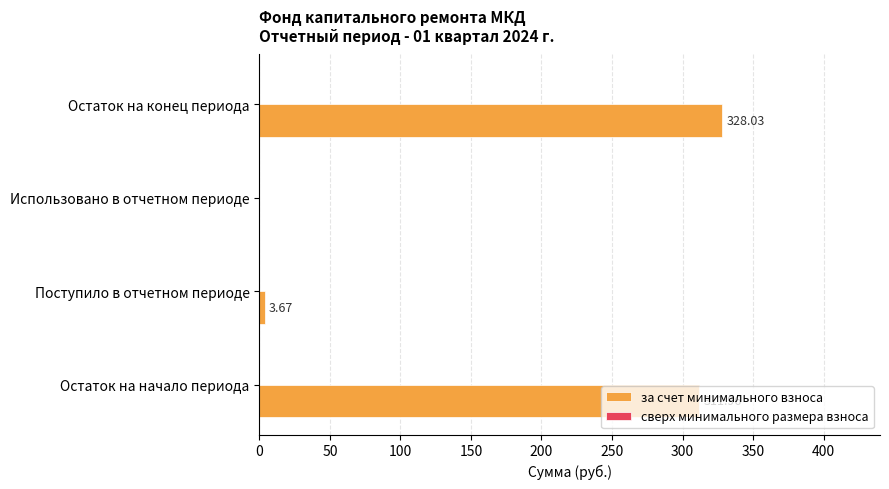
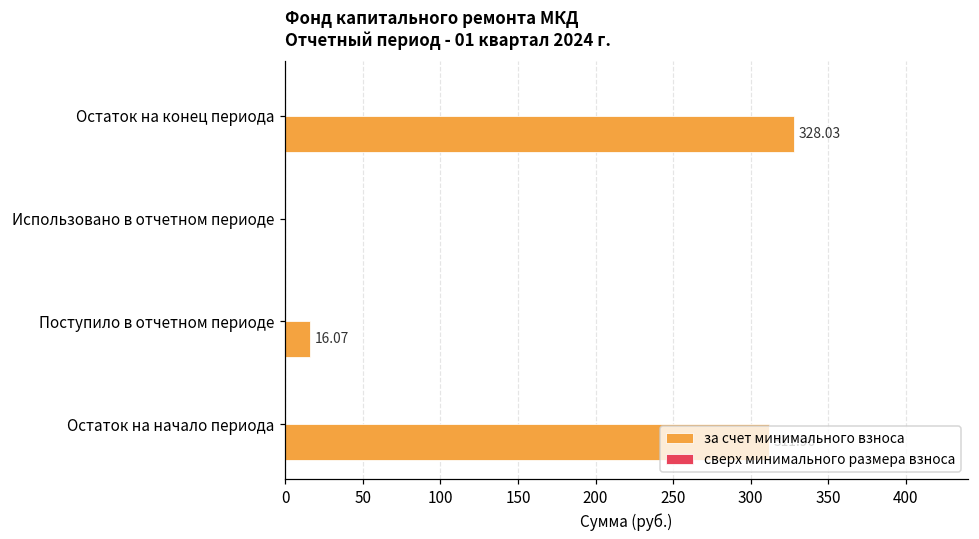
  {
    "за счет минимального взноса": {
      "Остаток на конец периода": 328.03,
-     "Поступило в отчетном периоде": 3.67
+     "Поступило в отчетном периоде": 16.07
    },
    "сверх минимального размера взноса": {
      "Остаток на конец периода": 0,
      "Использовано в отчетном периоде": 0,
      "Поступило в отчетном периоде": 0,
      "Остаток на начало периода": 0
    }
  }
